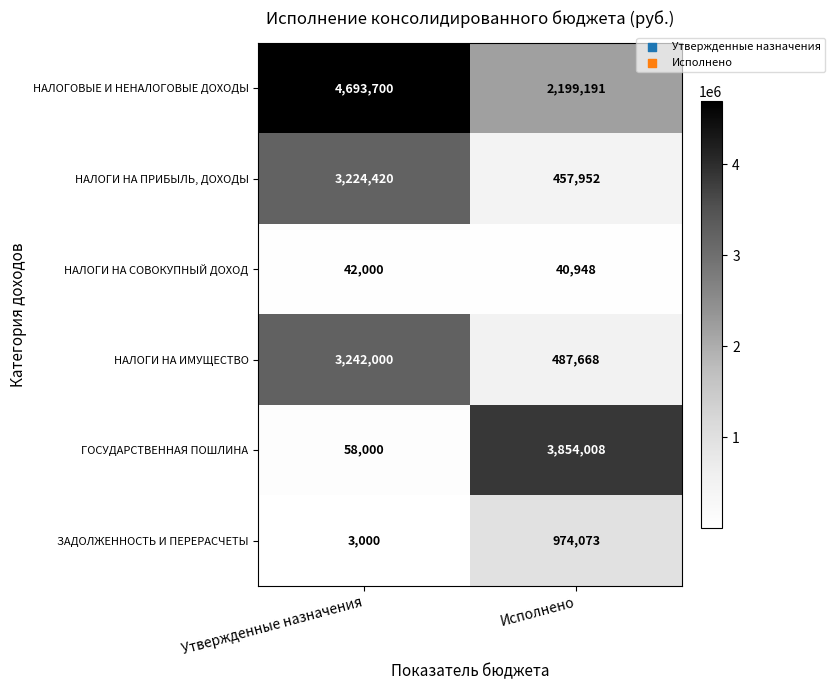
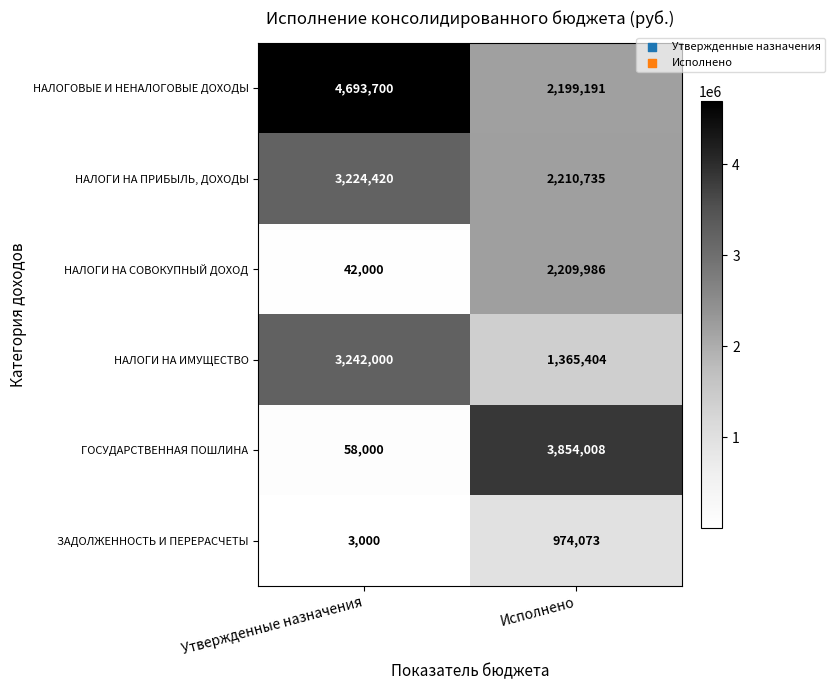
  {
    "НАЛОГОВЫЕ И НЕНАЛОГОВЫЕ ДОХОДЫ": {
      "Утвержденные назначения": "4,693,700",
      "Исполнено": "2,199,191"
    },
    "НАЛОГИ НА ПРИБЫЛЬ, ДОХОДЫ": {
      "Утвержденные назначения": "3,224,420",
-     "Исполнено": "457,952"
+     "Исполнено": "2,210,735"
    },
    "НАЛОГИ НА СОВОКУПНЫЙ ДОХОД": {
      "Утвержденные назначения": "42,000",
-     "Исполнено": "40,948"
+     "Исполнено": "2,209,986"
    },
    "НАЛОГИ НА ИМУЩЕСТВО": {
      "Утвержденные назначения": "3,242,000",
-     "Исполнено": "487,668"
+     "Исполнено": "1,365,404"
    },
    "ГОСУДАРСТВЕННАЯ ПОШЛИНА": {
      "Утвержденные назначения": "58,000",
      "Исполнено": "3,854,008"
    },
    "ЗАДОЛЖЕННОСТЬ И ПЕРЕРАСЧЕТЫ": {
      "Утвержденные назначения": "3,000",
      "Исполнено": "974,073"
    }
  }
